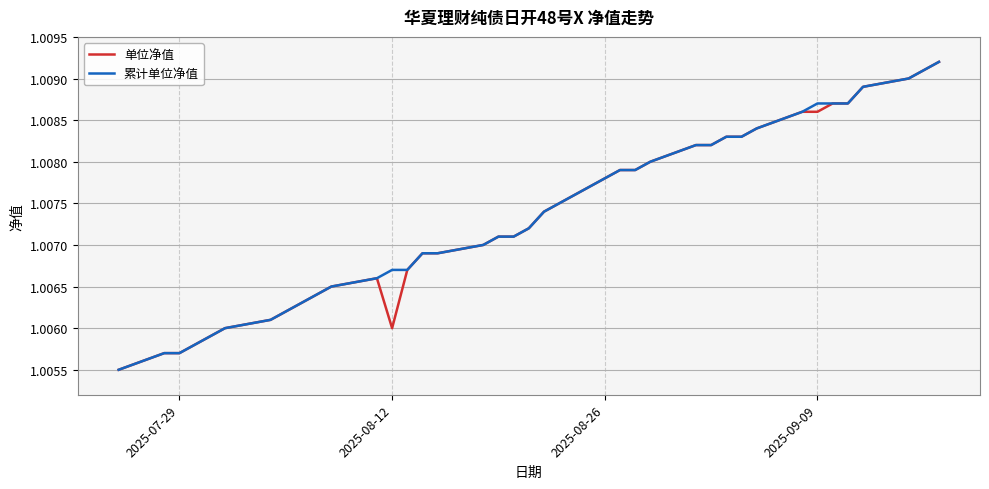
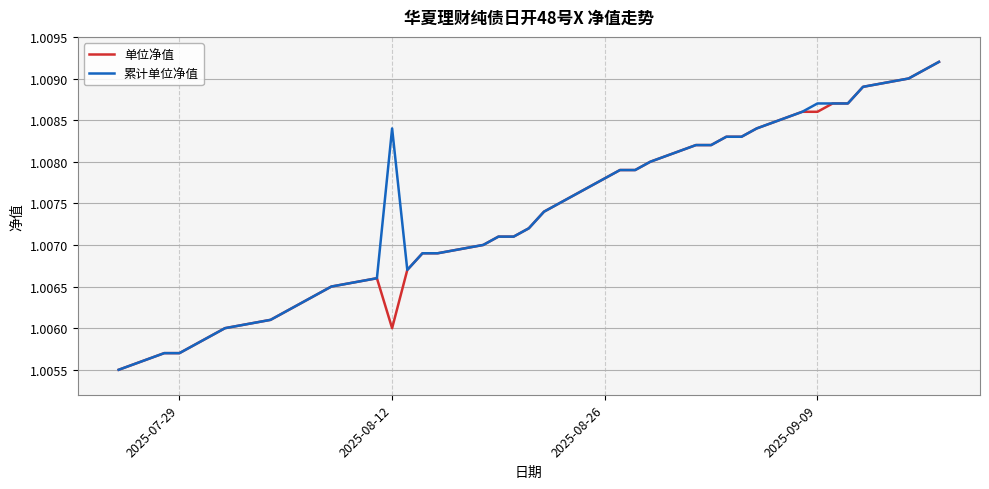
  {
    "单位净值": {
      "2025-08-12": 1.0060,
      "2025-09-09": 1.0086
    },
    "累计单位净值": {
-     "2025-08-12": 1.0067,
+     "2025-08-12": 1.0084,
      "2025-09-09": 1.0087
    }
  }
